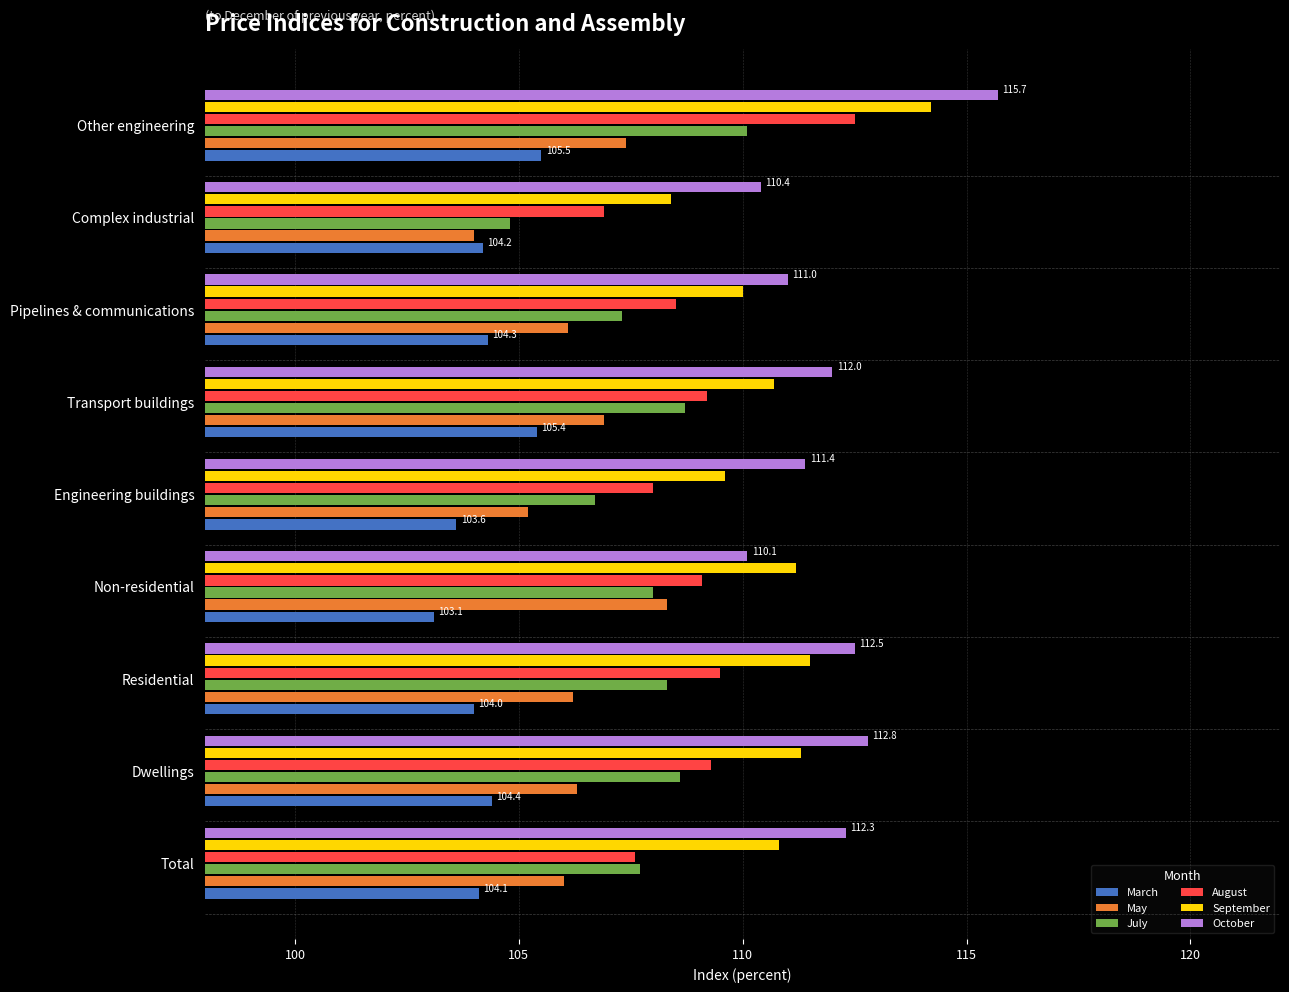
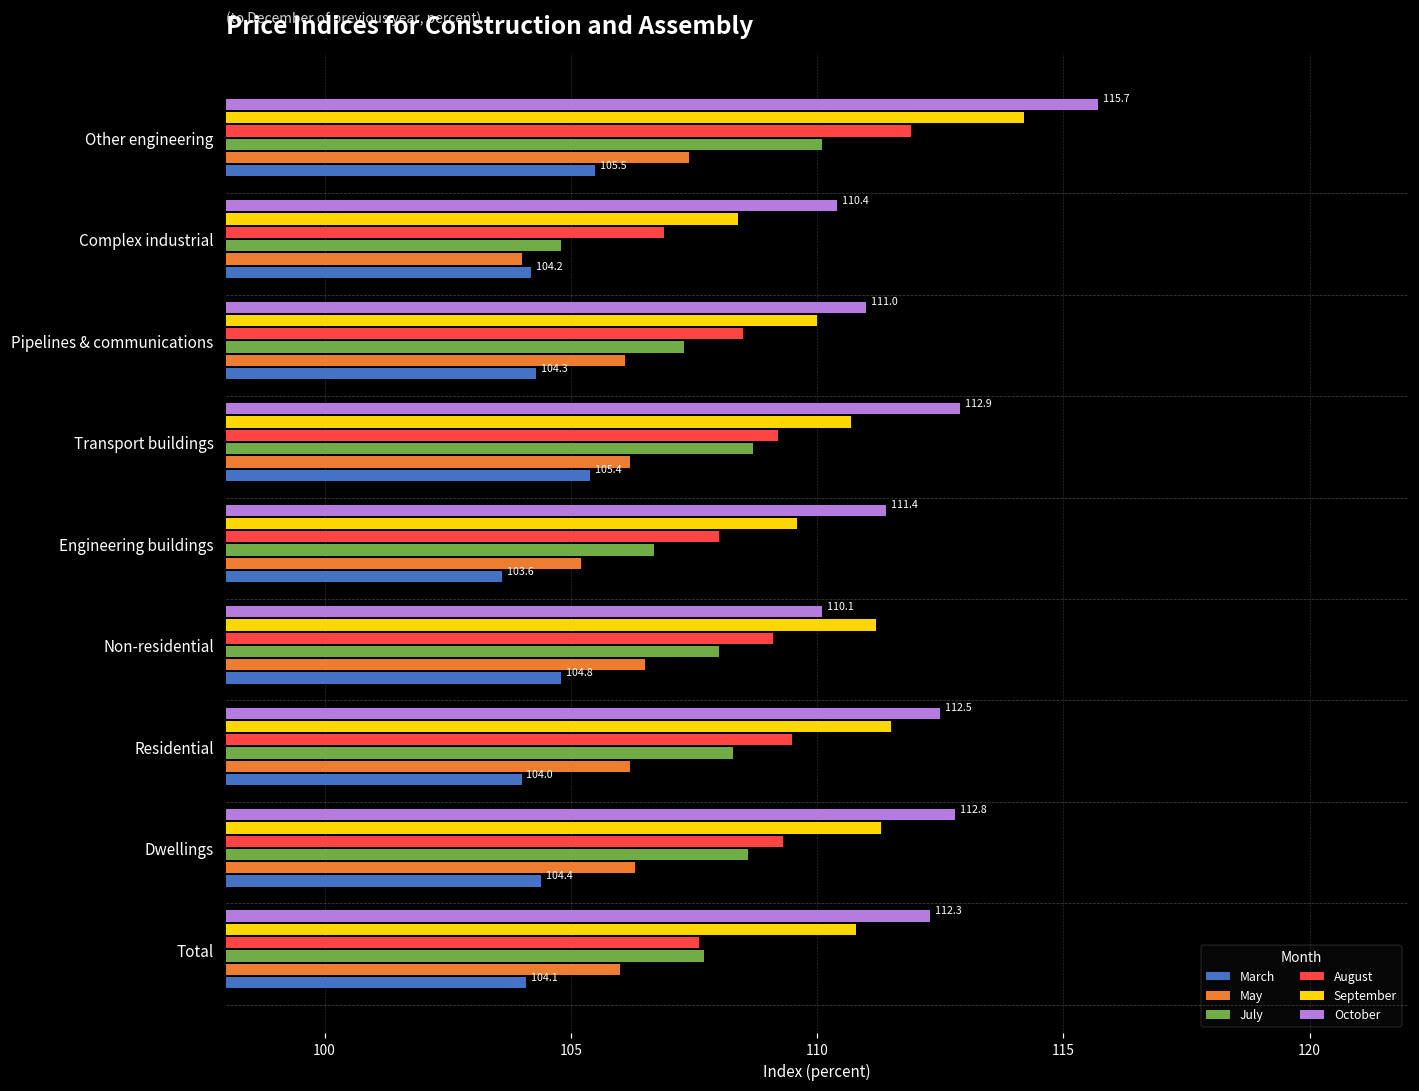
  {
    "March": {
      "Other engineering": 105.5,
      "Complex industrial": 104.2,
      "Pipelines & communications": 104.3,
      "Transport buildings": 105.4,
      "Engineering buildings": 103.6,
-     "Non-residential": 103.1,
+     "Non-residential": 104.8,
      "Residential": 104.0,
      "Dwellings": 104.4,
      "Total": 104.1
    },
    "May": {
      "Other engineering": 107.4,
      "Complex industrial": 104.0,
      "Pipelines & communications": 106.1,
-     "Transport buildings": 106.9,
+     "Transport buildings": 106.2,
      "Engineering buildings": 105.2,
-     "Non-residential": 108.3,
+     "Non-residential": 106.5,
      "Residential": 106.2,
      "Dwellings": 106.3,
      "Total": 106.0
    },
    "July": {
      "Other engineering": 110.1,
      "Complex industrial": 104.8,
      "Pipelines & communications": 107.3,
      "Transport buildings": 108.7,
      "Engineering buildings": 106.7,
      "Non-residential": 108.0,
      "Residential": 108.3,
      "Dwellings": 108.6,
      "Total": 107.7
    },
    "August": {
-     "Other engineering": 112.5,
+     "Other engineering": 111.9,
      "Complex industrial": 106.9,
      "Pipelines & communications": 108.5,
      "Transport buildings": 109.2,
      "Engineering buildings": 108.0,
      "Non-residential": 109.1,
      "Residential": 109.5,
      "Dwellings": 109.3,
      "Total": 107.6
    },
    "September": {
      "Other engineering": 114.2,
      "Complex industrial": 108.4,
      "Pipelines & communications": 110.0,
      "Transport buildings": 110.7,
      "Engineering buildings": 109.6,
      "Non-residential": 111.2,
      "Residential": 111.5,
      "Dwellings": 111.3,
      "Total": 110.8
    },
    "October": {
      "Other engineering": 115.7,
      "Complex industrial": 110.4,
      "Pipelines & communications": 111.0,
-     "Transport buildings": 112.0,
+     "Transport buildings": 112.9,
      "Engineering buildings": 111.4,
      "Non-residential": 110.1,
      "Residential": 112.5,
      "Dwellings": 112.8,
      "Total": 112.3
    }
  }
